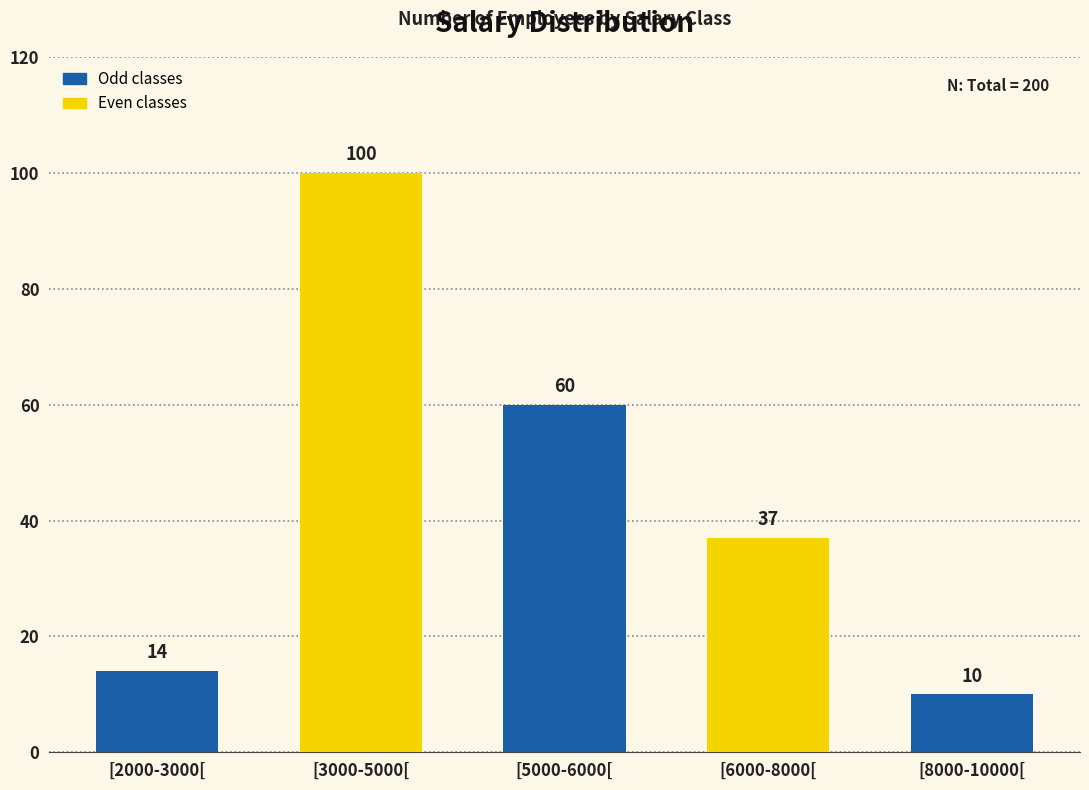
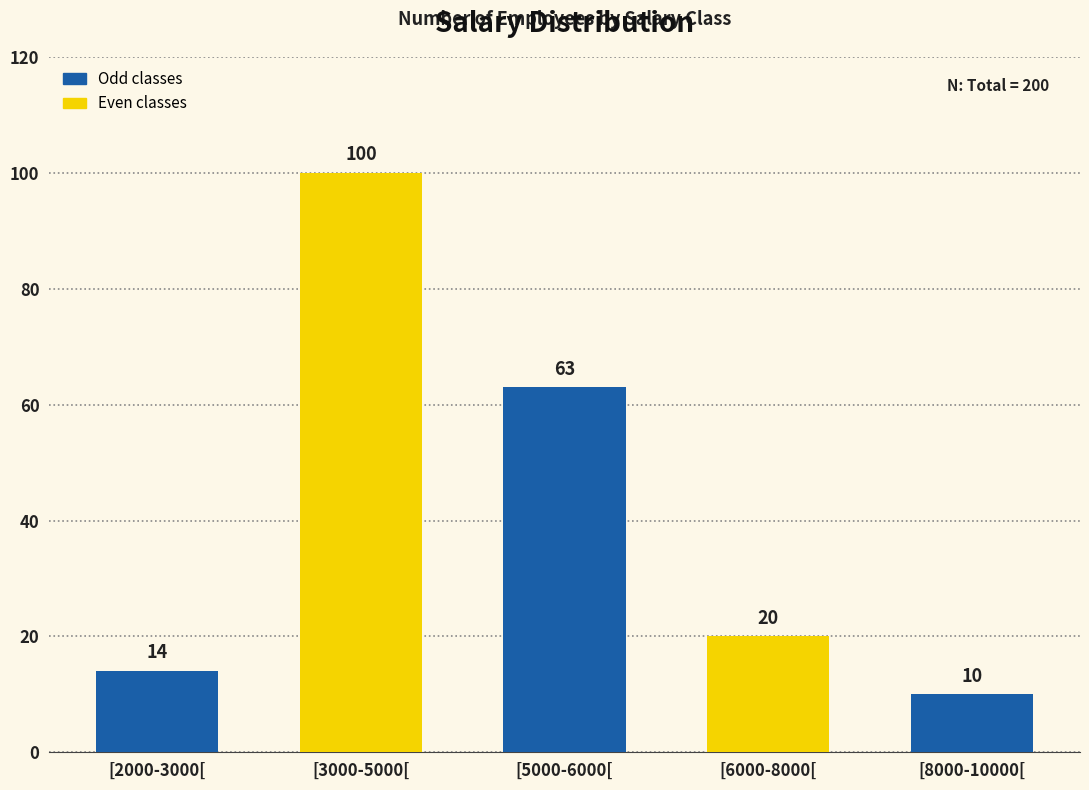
  {
    "[2000-3000[": 14,
    "[3000-5000[": 100,
-   "[5000-6000[": 60,
-   "[6000-8000[": 37,
+   "[5000-6000[": 63,
+   "[6000-8000[": 20,
    "[8000-10000[": 10
  }
